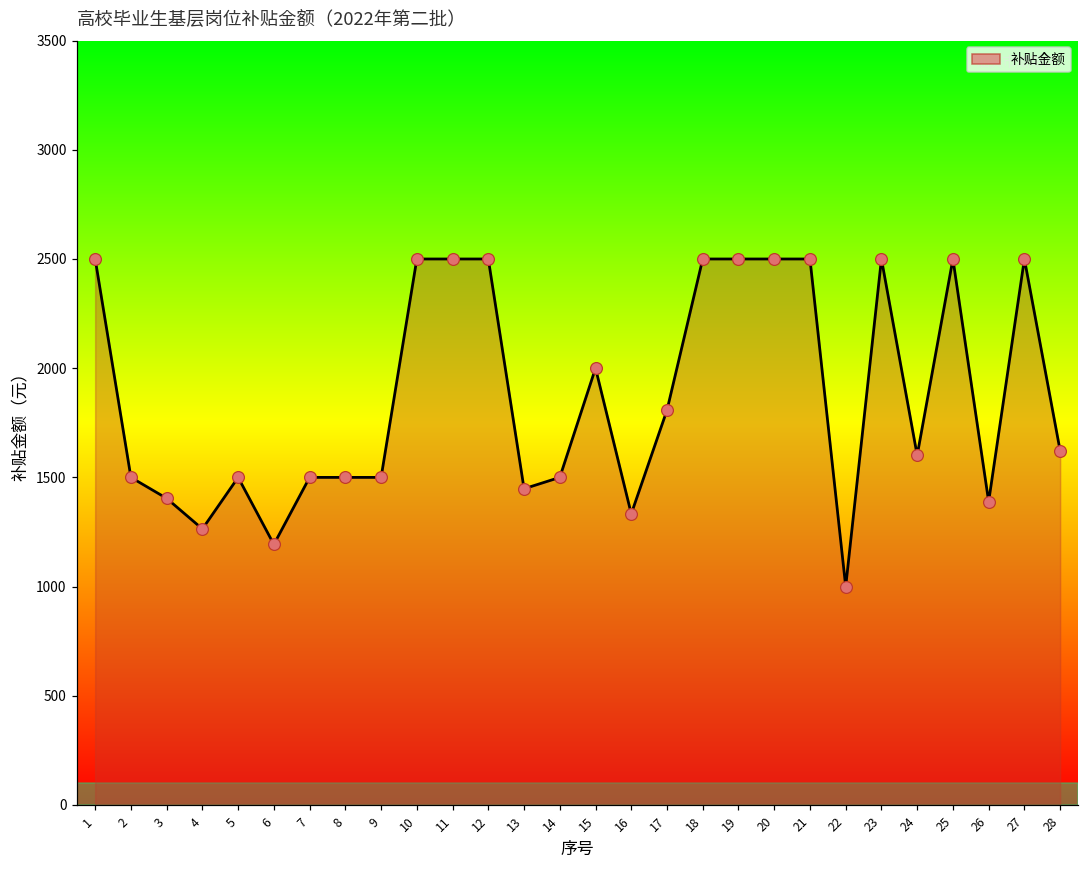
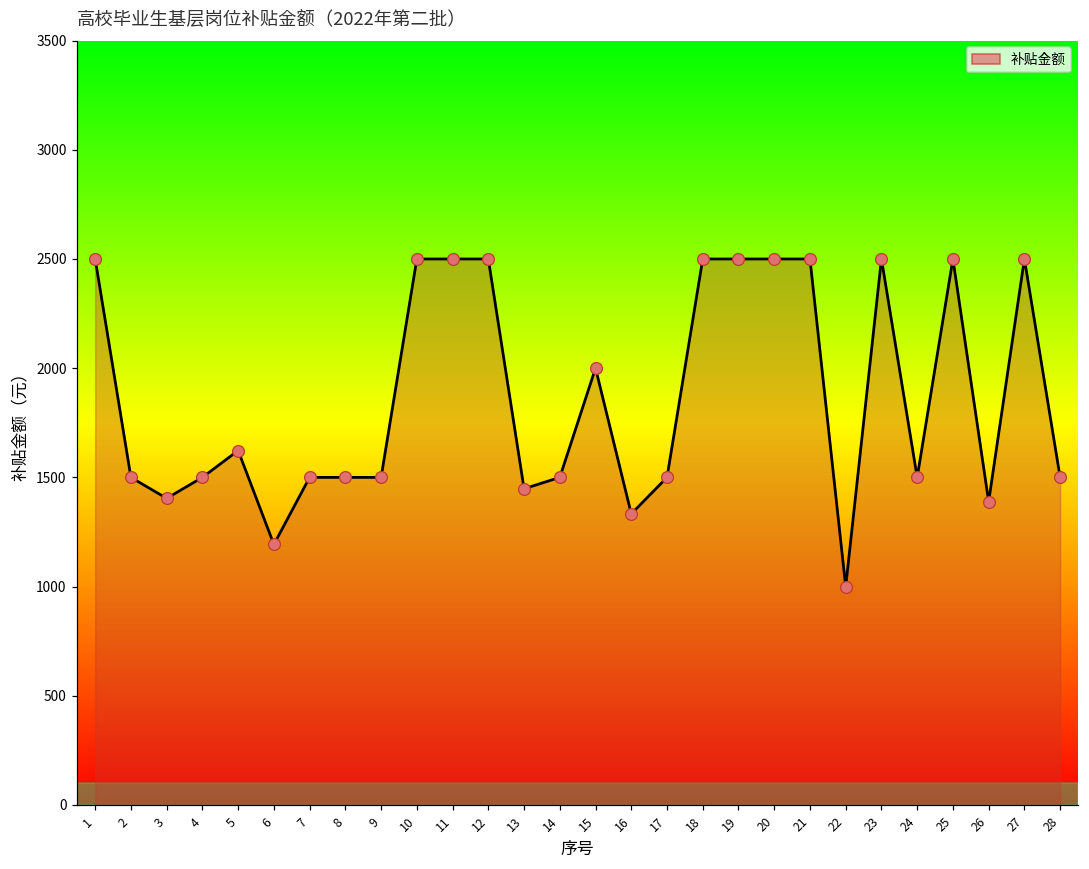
  {
    "1": 2500,
    "2": 1500,
    "3": 1400,
-   "4": 1260,
-   "5": 1500,
+   "4": 1500,
+   "5": 1620,
    "6": 1190,
    "7": 1500,
    "8": 1500,
    "9": 1500,
    "10": 2500,
    "11": 2500,
    "12": 2500,
    "13": 1450,
    "14": 1500,
    "15": 2000,
    "16": 1330,
-   "17": 1810,
+   "17": 1500,
    "18": 2500,
    "19": 2500,
    "20": 2500,
    "21": 2500,
    "22": 1000,
    "23": 2500,
-   "24": 1600,
+   "24": 1500,
    "25": 2500,
    "26": 1390,
    "27": 2500,
-   "28": 1620
+   "28": 1500
  }
